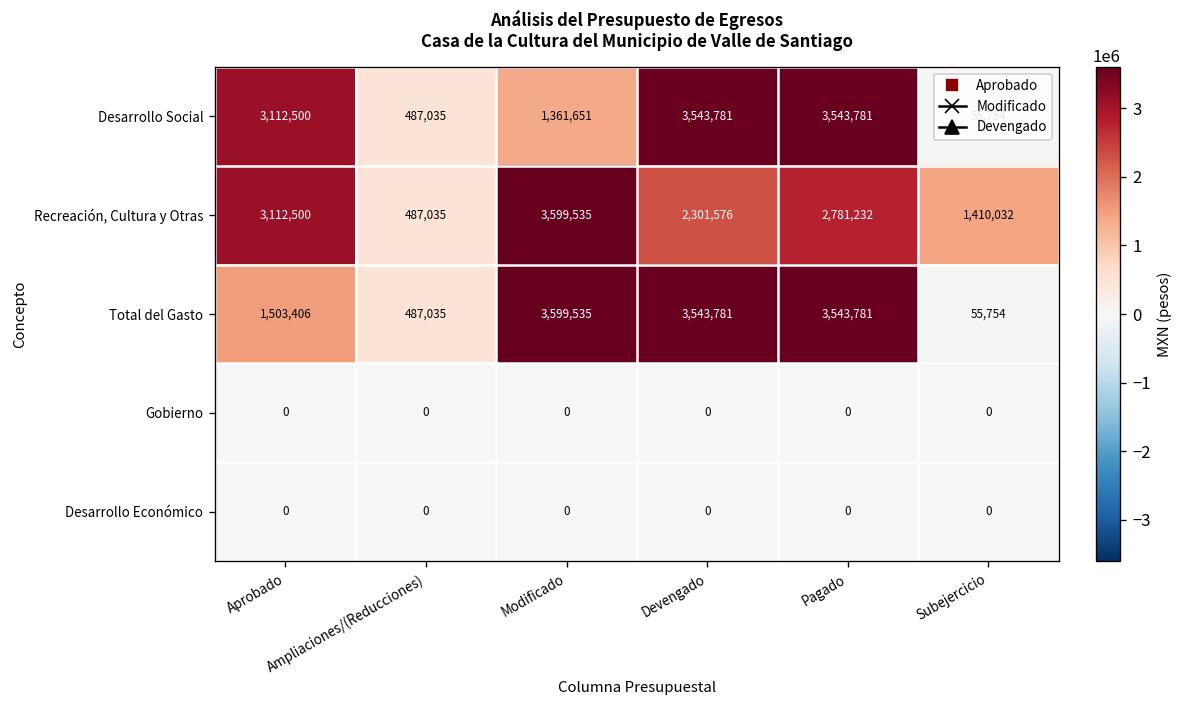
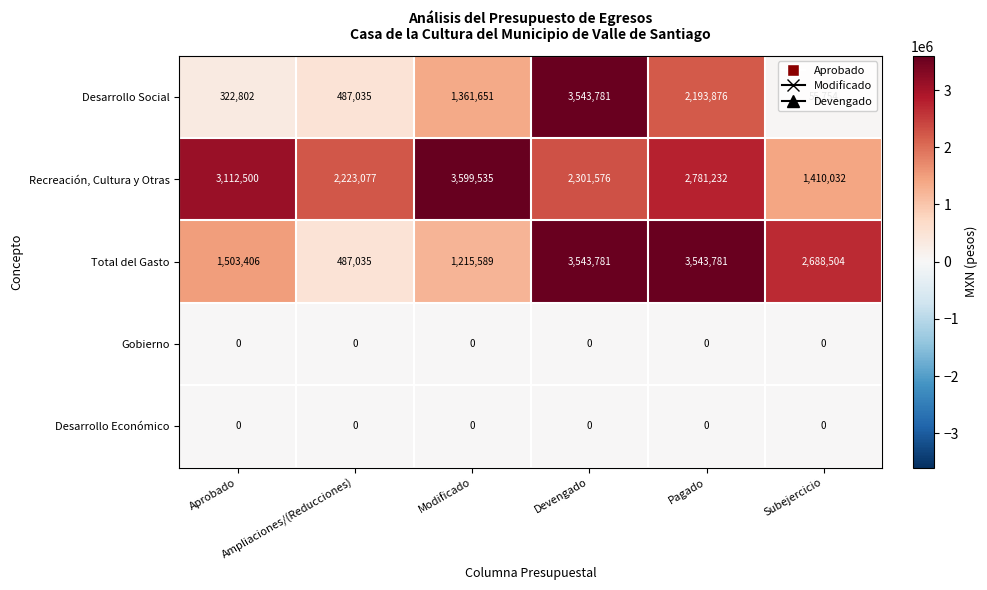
  {
    "Desarrollo Social": {
-     "Aprobado": "3,112,500",
+     "Aprobado": "322,802",
      "Ampliaciones/(Reducciones)": "487,035",
      "Modificado": "1,361,651",
      "Devengado": "3,543,781",
-     "Pagado": "3,543,781"
+     "Pagado": "2,193,876"
    },
    "Recreación, Cultura y Otras": {
      "Aprobado": "3,112,500",
-     "Ampliaciones/(Reducciones)": "487,035",
+     "Ampliaciones/(Reducciones)": "2,223,077",
      "Modificado": "3,599,535",
      "Devengado": "2,301,576",
      "Pagado": "2,781,232",
      "Subejercicio": "1,410,032"
    },
    "Total del Gasto": {
      "Aprobado": "1,503,406",
      "Ampliaciones/(Reducciones)": "487,035",
-     "Modificado": "3,599,535",
+     "Modificado": "1,215,589",
      "Devengado": "3,543,781",
      "Pagado": "3,543,781",
-     "Subejercicio": "55,754"
+     "Subejercicio": "2,688,504"
    },
    "Gobierno": {
      "Aprobado": "0",
      "Ampliaciones/(Reducciones)": "0",
      "Modificado": "0",
      "Devengado": "0",
      "Pagado": "0",
      "Subejercicio": "0"
    },
    "Desarrollo Económico": {
      "Aprobado": "0",
      "Ampliaciones/(Reducciones)": "0",
      "Modificado": "0",
      "Devengado": "0",
      "Pagado": "0",
      "Subejercicio": "0"
    }
  }
